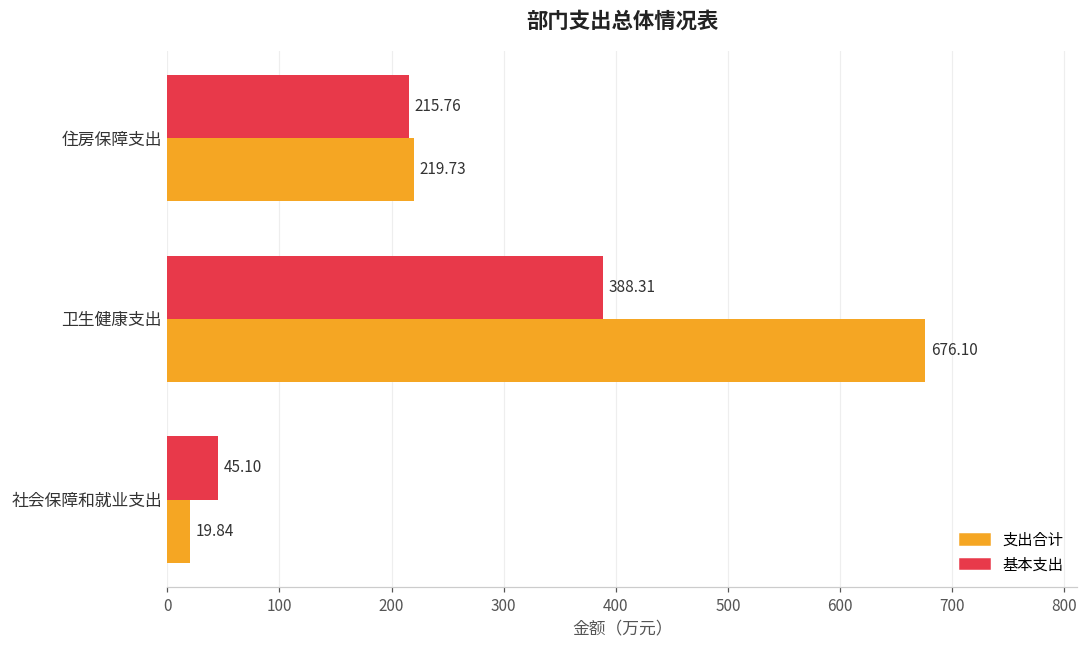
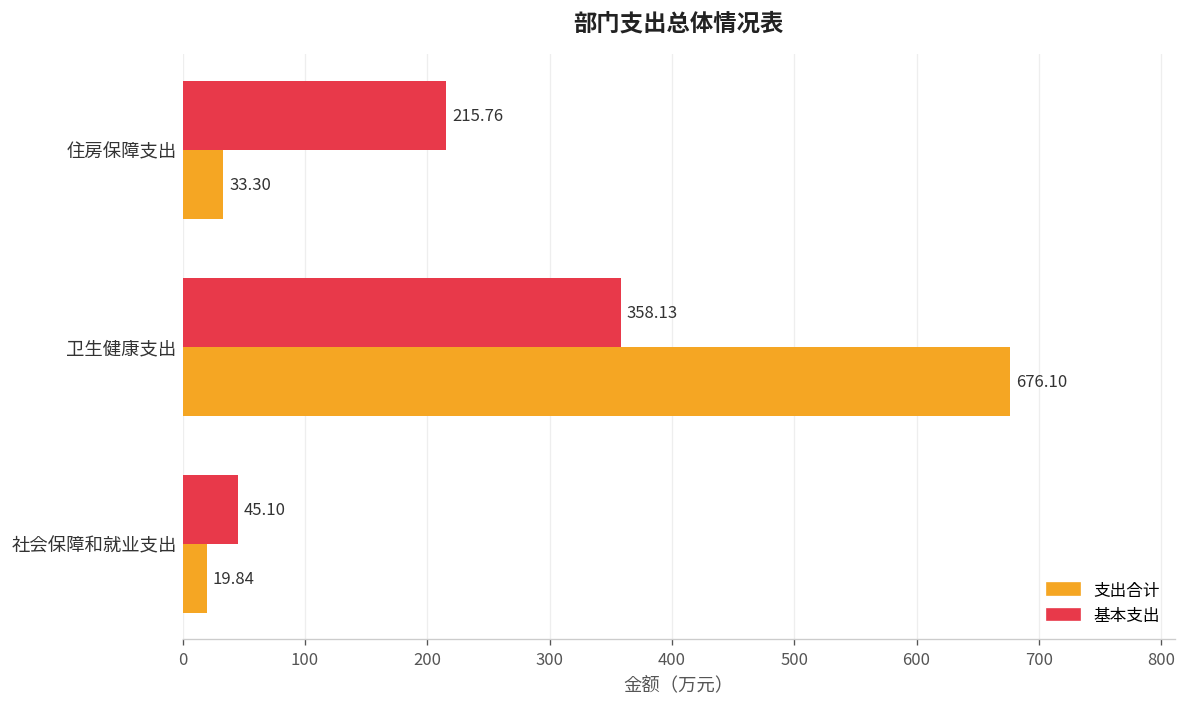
  {
    "支出合计": {
-     "住房保障支出": 219.73,
+     "住房保障支出": 33.30,
      "卫生健康支出": 676.10,
      "社会保障和就业支出": 19.84
    },
    "基本支出": {
      "住房保障支出": 215.76,
-     "卫生健康支出": 388.31,
+     "卫生健康支出": 358.13,
      "社会保障和就业支出": 45.10
    }
  }
